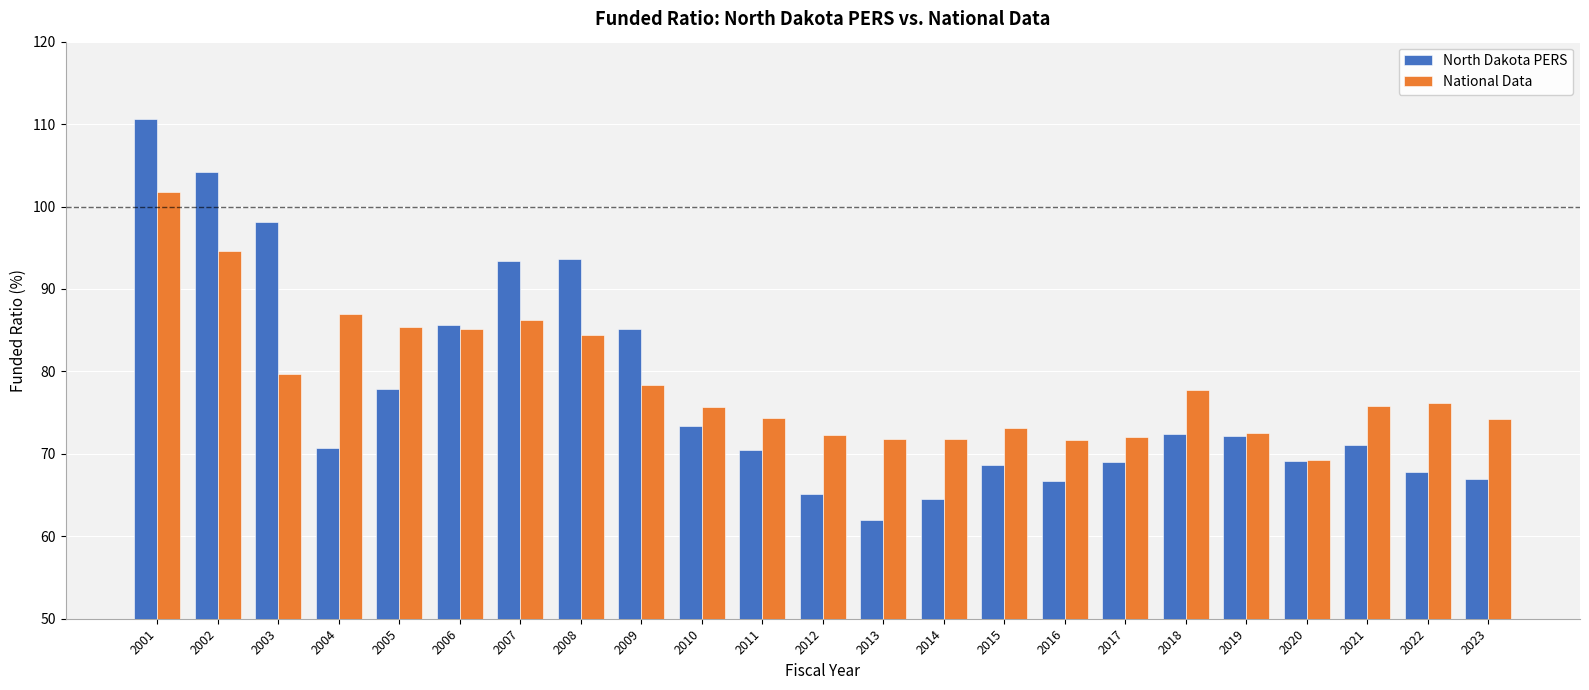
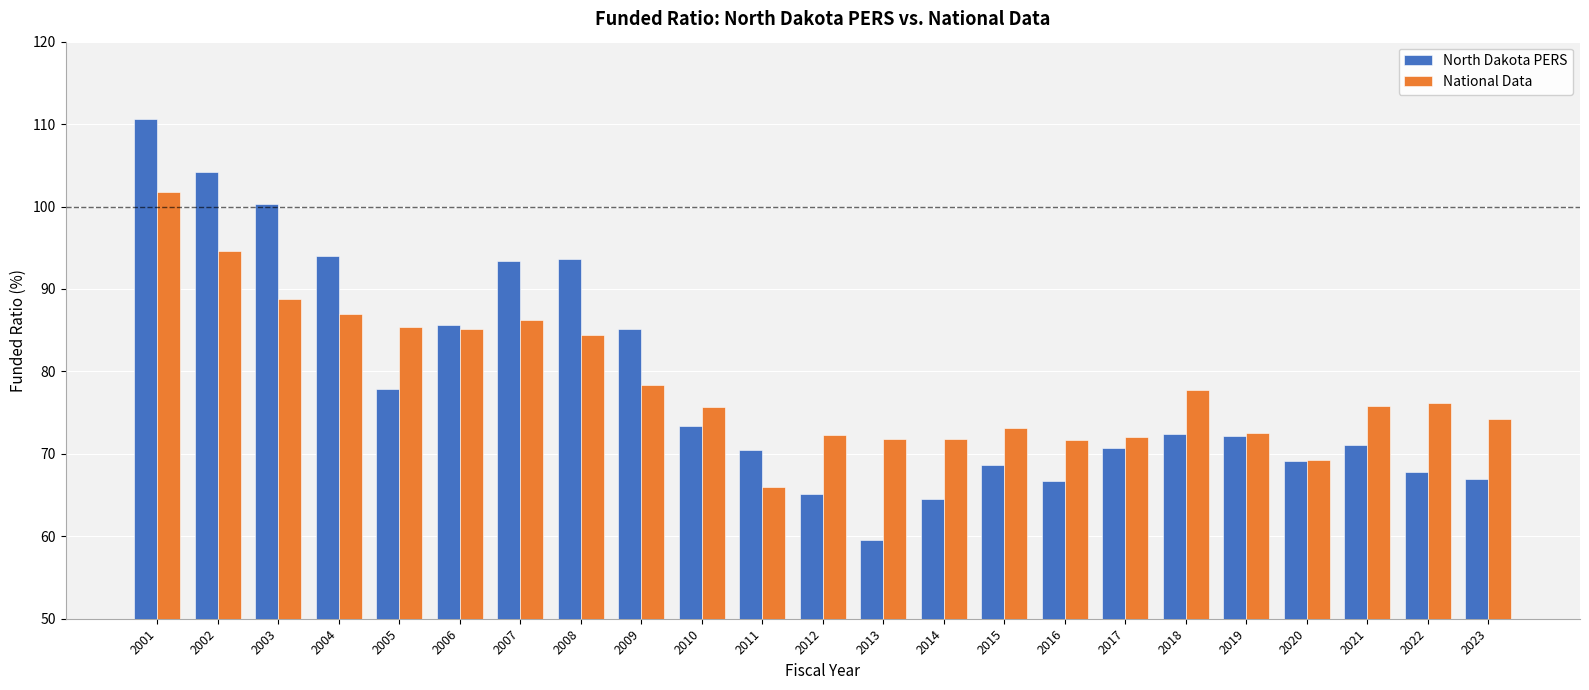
  {
    "North Dakota PERS": {
      "2001": 111,
      "2002": 104,
-     "2003": 98,
-     "2004": 71,
+     "2003": 100,
+     "2004": 94,
      "2005": 78,
      "2006": 86,
      "2007": 93,
      "2008": 94,
      "2009": 85,
      "2010": 73,
      "2011": 71,
      "2012": 65,
-     "2013": 62,
+     "2013": 60,
      "2014": 65,
      "2015": 69,
      "2016": 67,
-     "2017": 69,
+     "2017": 71,
      "2018": 72,
      "2019": 72,
      "2020": 69,
      "2021": 71,
      "2022": 68,
      "2023": 67
    },
    "National Data": {
      "2001": 102,
      "2002": 95,
-     "2003": 80,
+     "2003": 89,
      "2004": 87,
      "2005": 85,
      "2006": 85,
      "2007": 86,
      "2008": 84,
      "2009": 78,
      "2010": 76,
-     "2011": 74,
+     "2011": 66,
      "2012": 72,
      "2013": 72,
      "2014": 72,
      "2015": 73,
      "2016": 72,
      "2017": 72,
      "2018": 78,
      "2019": 73,
      "2020": 69,
      "2021": 76,
      "2022": 76,
      "2023": 74
    }
  }
